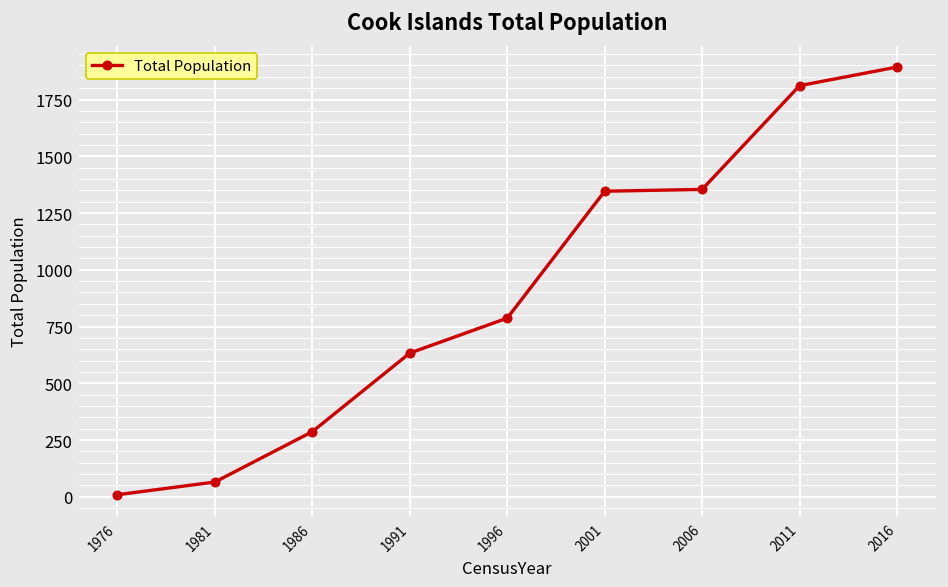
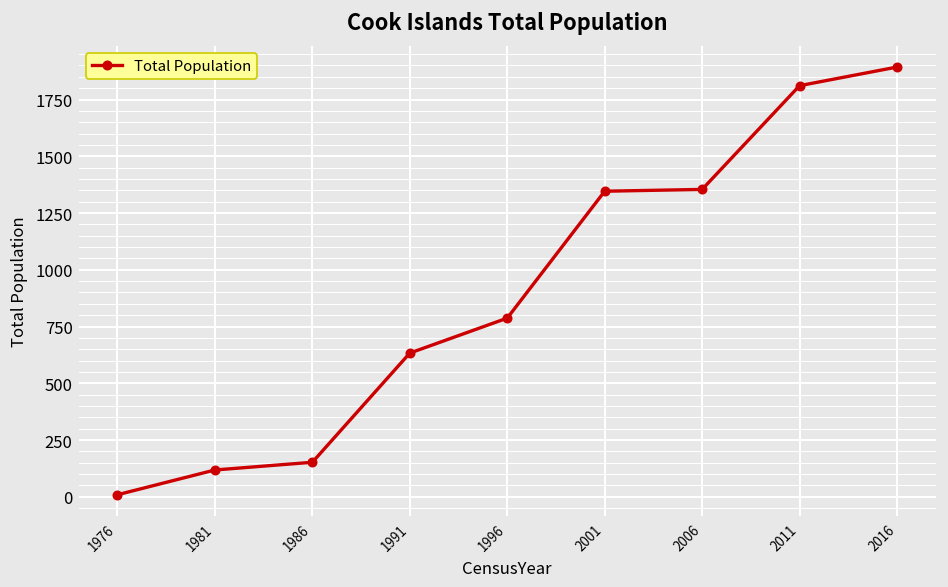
  {
    "1976": 10,
-   "1981": 70,
-   "1986": 290,
+   "1981": 120,
+   "1986": 150,
    "1991": 630,
    "1996": 790,
    "2001": 1350,
    "2006": 1350,
    "2011": 1810,
    "2016": 1890
  }
